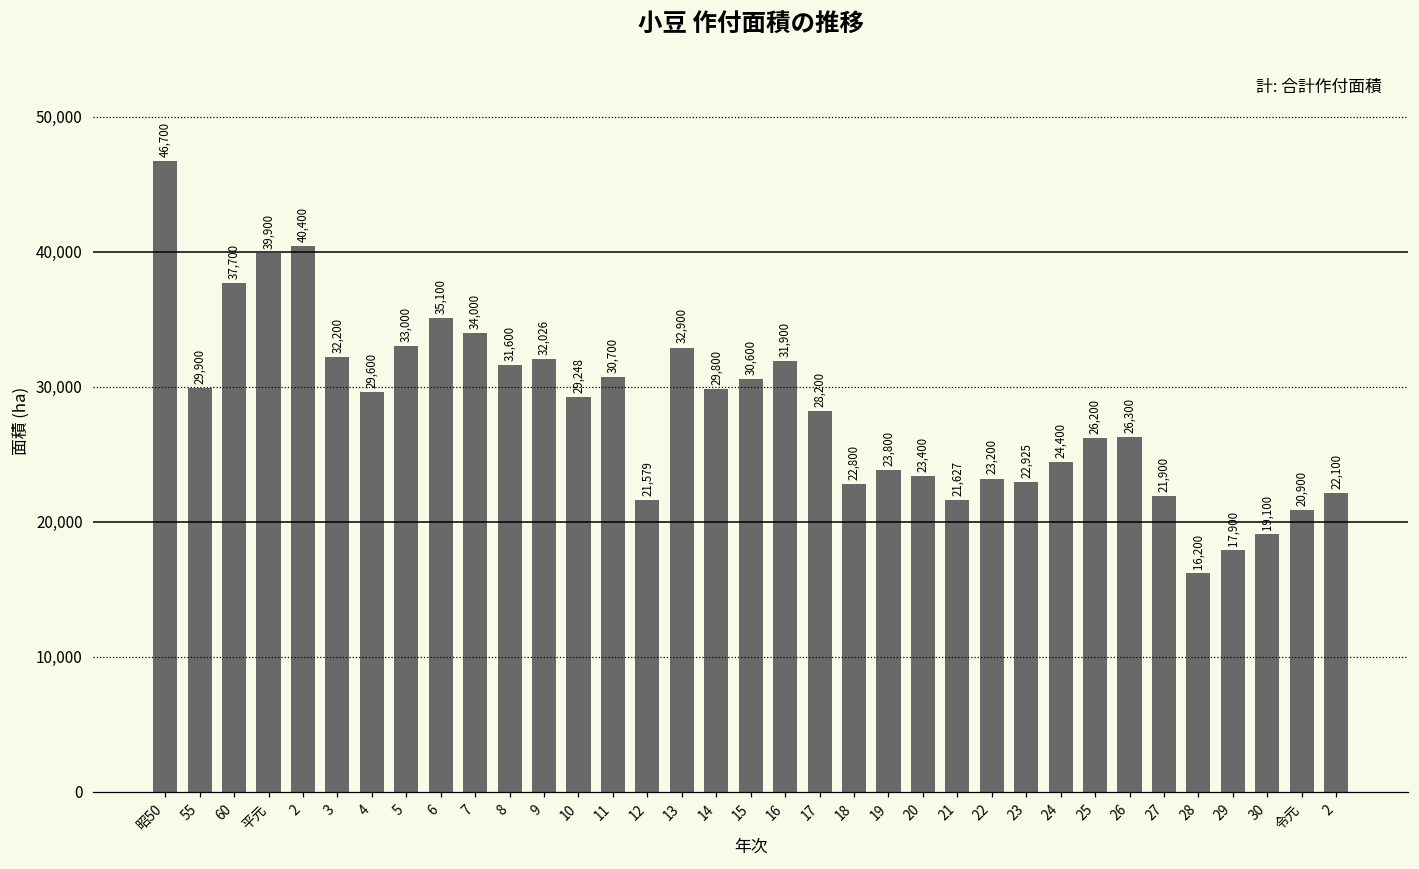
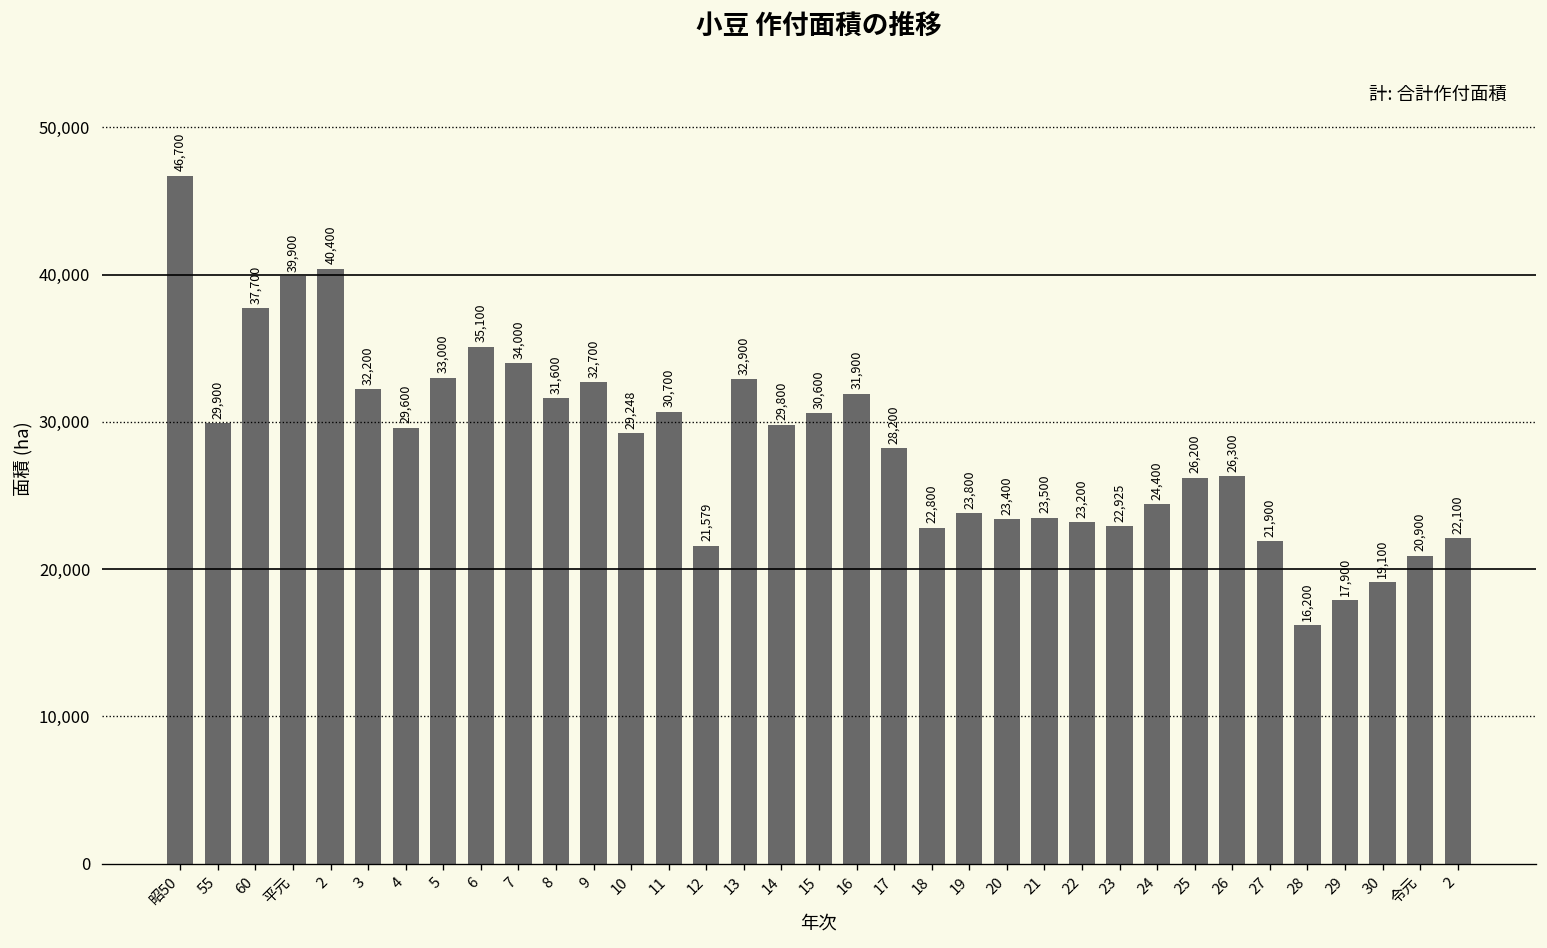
  {
    "昭50": "46,700",
    "55": "29,900",
    "60": "37,700",
    "平元": "39,900",
    "3": "32,200",
    "4": "29,600",
    "5": "33,000",
    "6": "35,100",
    "7": "34,000",
    "8": "31,600",
-   "9": "32,026",
+   "9": "32,700",
    "10": "29,248",
    "11": "30,700",
    "12": "21,579",
    "13": "32,900",
    "14": "29,800",
    "15": "30,600",
    "16": "31,900",
    "17": "28,200",
    "18": "22,800",
    "19": "23,800",
    "20": "23,400",
-   "21": "21,627",
+   "21": "23,500",
    "22": "23,200",
    "23": "22,925",
    "24": "24,400",
    "25": "26,200",
    "26": "26,300",
    "27": "21,900",
    "28": "16,200",
    "29": "17,900",
    "30": "19,100",
    "令元": "20,900"
  }
